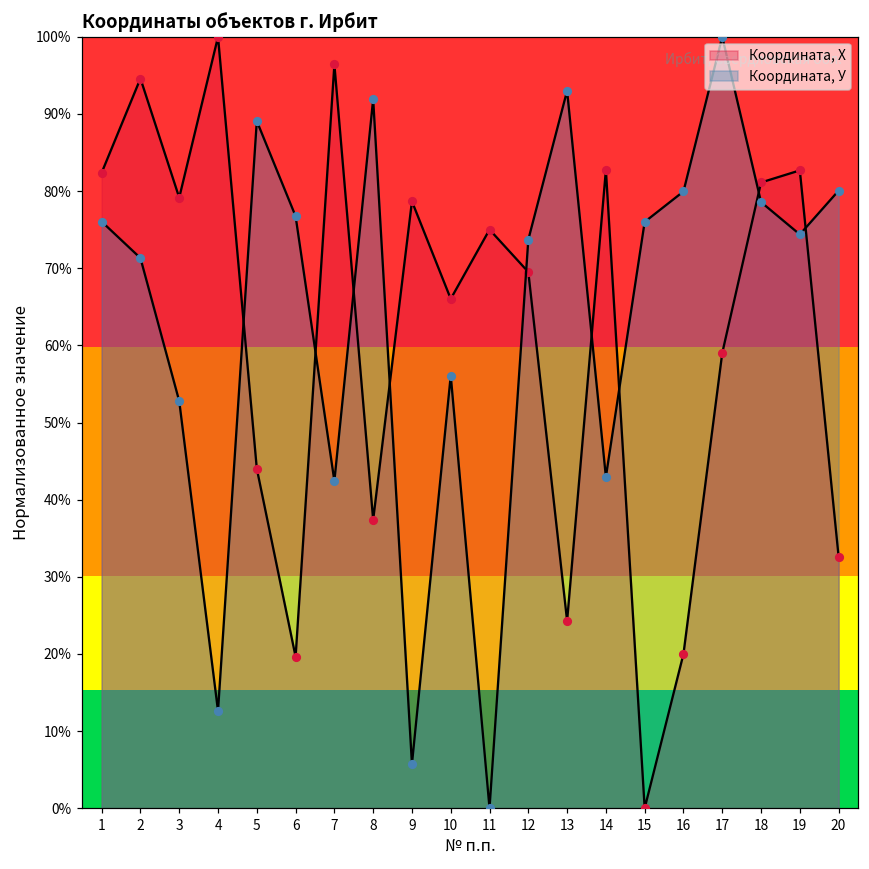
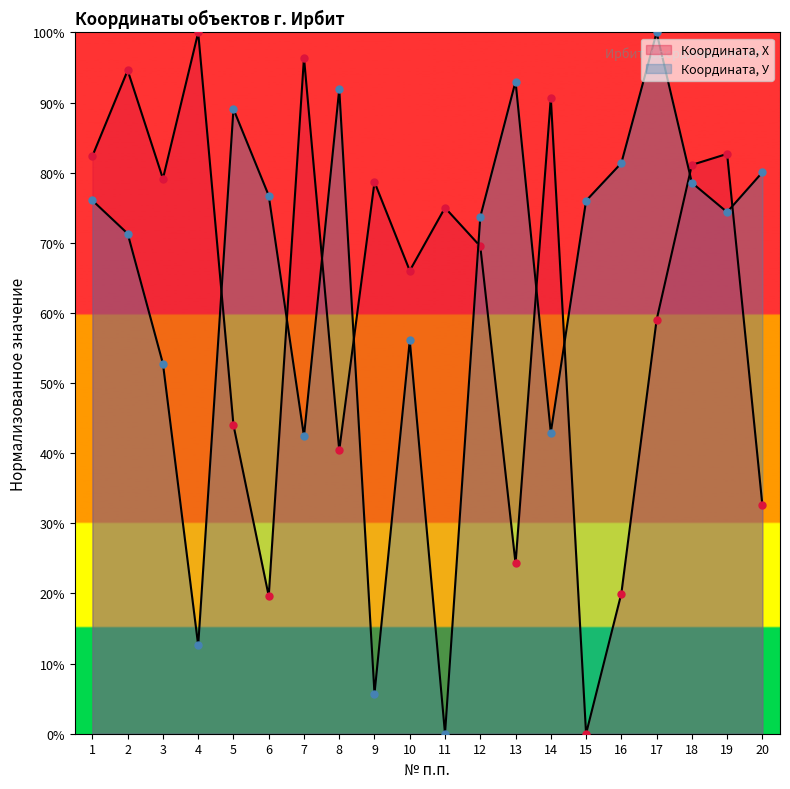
  {
    "Координата, Х": {
      "1": "82%",
      "2": "95%",
      "3": "79%",
      "4": "100%",
      "5": "44%",
      "6": "20%",
      "7": "96%",
-     "8": "37%",
+     "8": "40%",
      "9": "79%",
      "10": "66%",
      "11": "75%",
      "12": "70%",
      "13": "24%",
-     "14": "83%",
+     "14": "91%",
      "15": "0%",
      "16": "20%",
      "17": "59%",
      "18": "81%",
      "19": "83%",
      "20": "33%"
    },
    "Координата, У": {
      "1": "76%",
      "2": "71%",
      "3": "53%",
      "4": "13%",
      "5": "89%",
      "6": "77%",
      "7": "42%",
      "8": "92%",
      "9": "6%",
      "10": "56%",
      "11": "0%",
      "12": "74%",
      "13": "93%",
      "14": "43%",
      "15": "76%",
-     "16": "80%",
+     "16": "81%",
      "17": "100%",
      "18": "79%",
      "19": "74%",
      "20": "80%"
    }
  }
